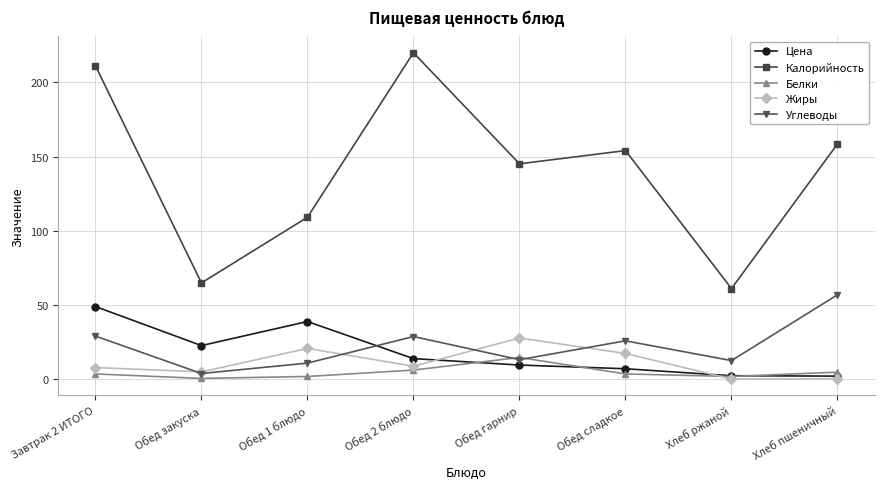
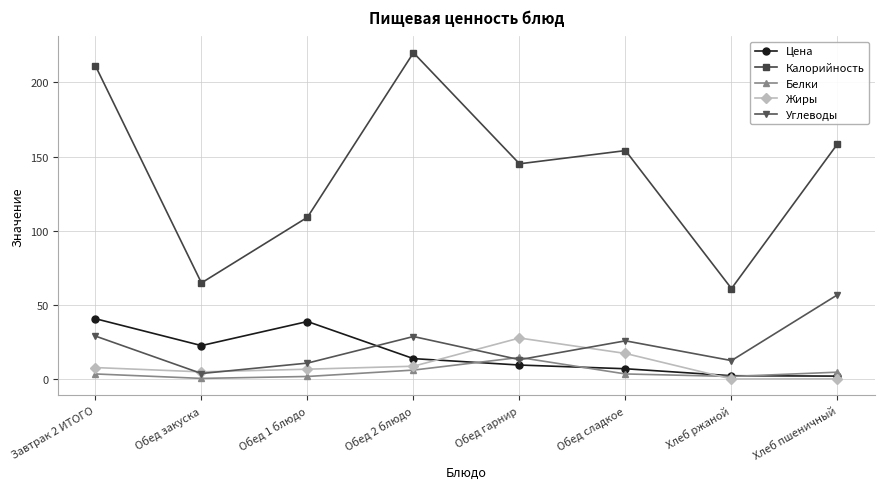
  {
    "Цена": {
-     "Завтрак 2 ИТОГО": 49,
+     "Завтрак 2 ИТОГО": 41,
      "Обед закуска": 23,
      "Обед 1 блюдо": 39,
      "Обед 2 блюдо": 14,
      "Обед гарнир": 10,
      "Обед сладкое": 7,
      "Хлеб пшеничный": 2
    },
    "Белки": {
      "Завтрак 2 ИТОГО": 4,
      "Обед закуска": 1,
      "Обед 1 блюдо": 2,
      "Обед 2 блюдо": 6,
      "Обед сладкое": 4,
      "Хлеб пшеничный": 5
    },
    "Жиры": {
      "Завтрак 2 ИТОГО": 8,
-     "Обед 1 блюдо": 21,
+     "Обед 1 блюдо": 7,
      "Обед 2 блюдо": 9,
      "Обед гарнир": 28,
      "Обед сладкое": 18,
      "Хлеб пшеничный": 0
    }
  }
